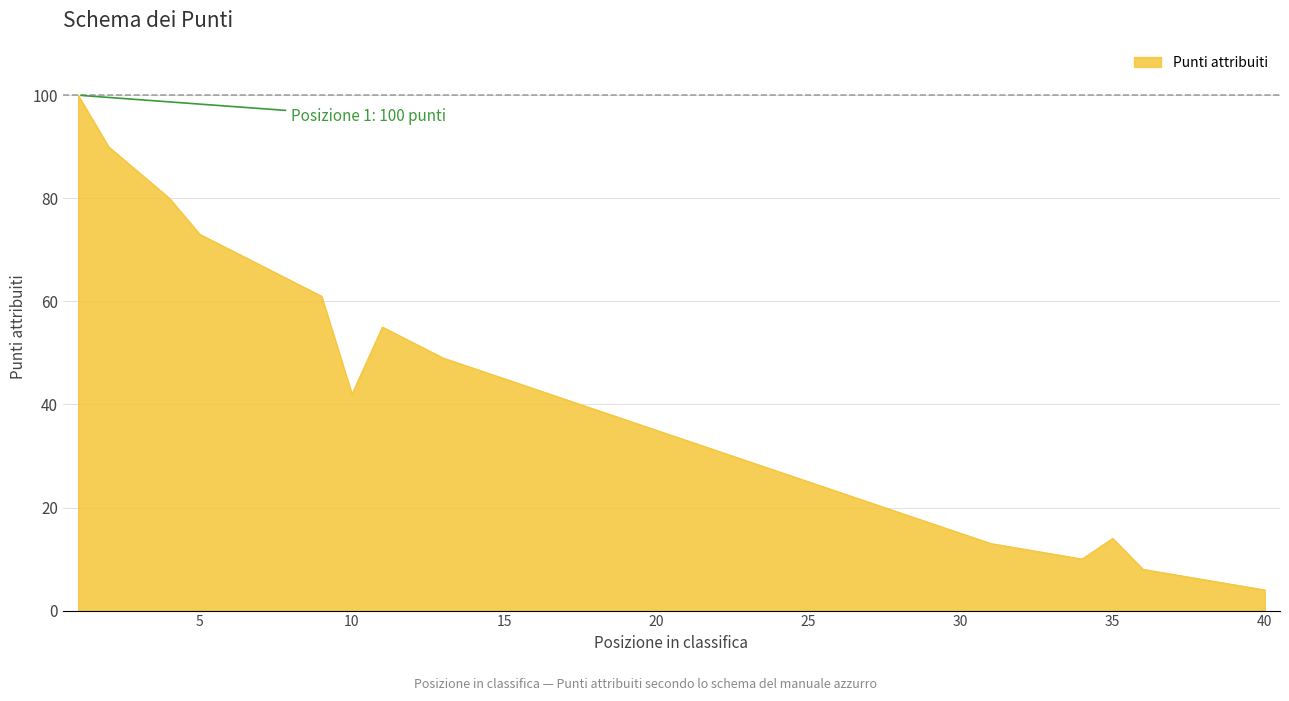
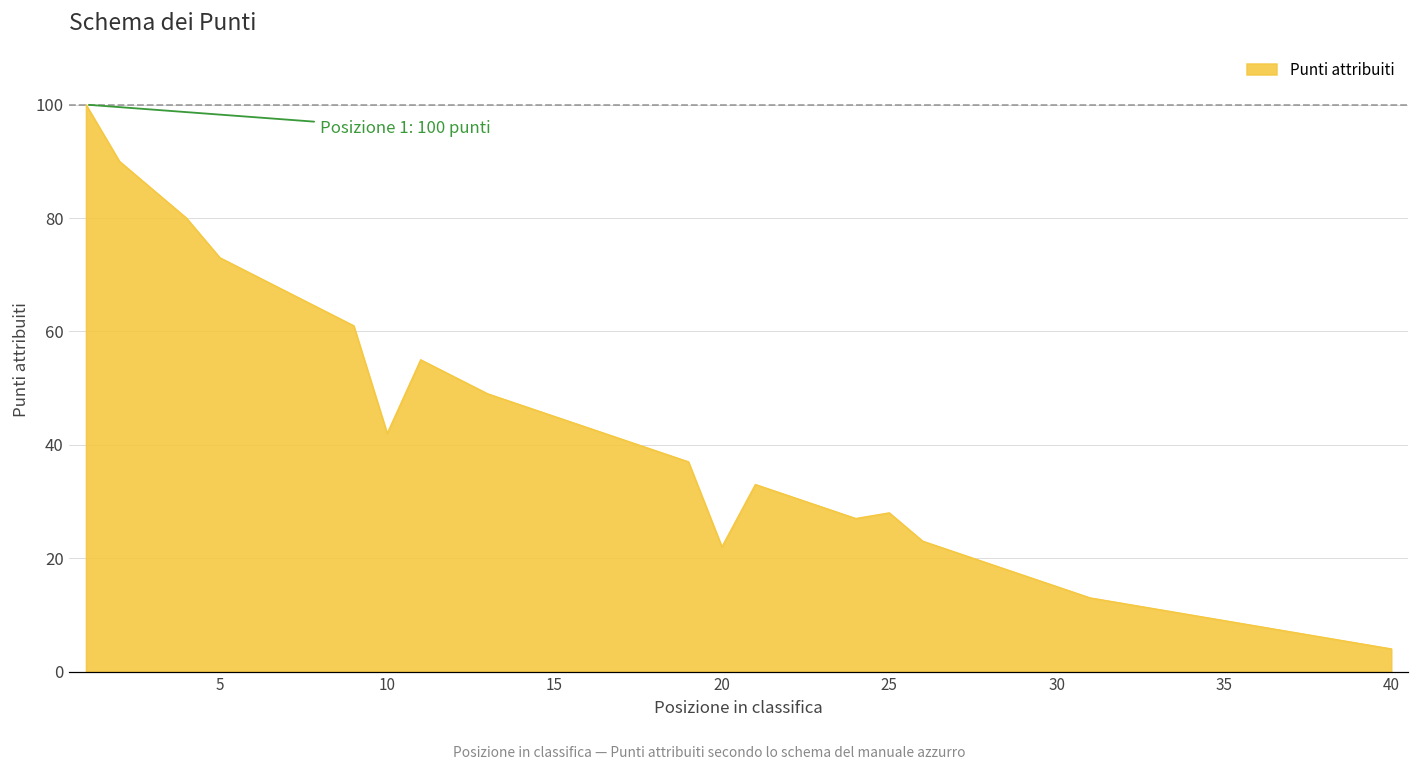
  {
    "5": 73,
    "10": 42,
    "15": 45,
-   "20": 35,
-   "25": 25,
+   "20": 22,
+   "25": 28,
    "30": 15,
-   "35": 14,
+   "35": 9,
    "40": 4
  }
